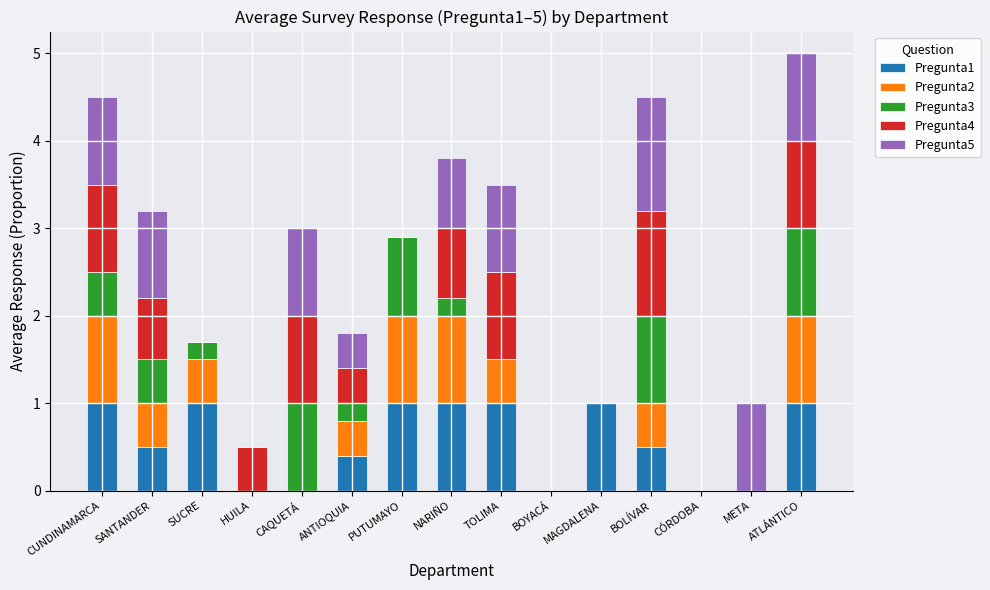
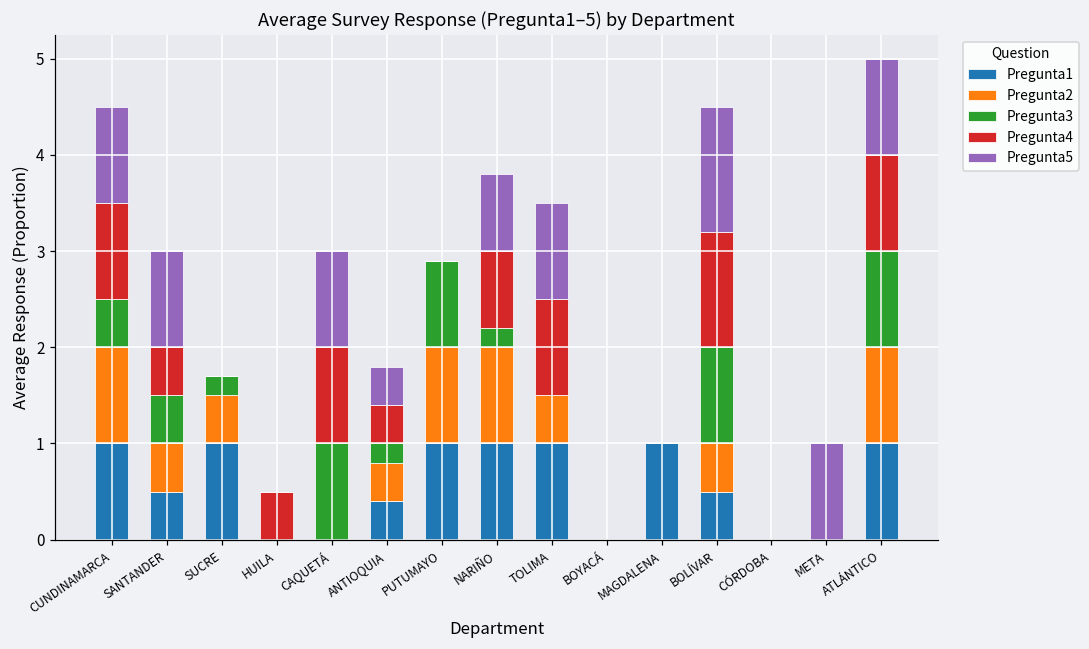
  {
    "Pregunta1": {
      "CUNDINAMARCA": 1.0,
      "SANTANDER": 0.5,
      "SUCRE": 1.0,
      "HUILA": 0.0,
      "CAQUETÁ": 0.0,
      "ANTIOQUIA": 0.4,
      "PUTUMAYO": 1.0,
      "NARIÑO": 1.0,
      "TOLIMA": 1.0,
      "BOYACÁ": 0.0,
      "MAGDALENA": 1.0,
      "BOLÍVAR": 0.5,
      "CÓRDOBA": 0.0,
      "META": 0.0,
      "ATLÁNTICO": 1.0
    },
    "Pregunta2": {
      "CUNDINAMARCA": 1.0,
      "SANTANDER": 0.5,
      "SUCRE": 0.5,
      "HUILA": 0.0,
      "CAQUETÁ": 0.0,
      "ANTIOQUIA": 0.4,
      "PUTUMAYO": 1.0,
      "NARIÑO": 1.0,
      "TOLIMA": 0.5,
      "BOYACÁ": 0.0,
      "MAGDALENA": 0.0,
      "BOLÍVAR": 0.5,
      "CÓRDOBA": 0.0,
      "META": 0.0,
      "ATLÁNTICO": 1.0
    },
    "Pregunta3": {
      "CUNDINAMARCA": 0.5,
      "SANTANDER": 0.5,
      "SUCRE": 0.2,
      "HUILA": 0.0,
      "CAQUETÁ": 1.0,
      "ANTIOQUIA": 0.2,
      "PUTUMAYO": 0.9,
      "NARIÑO": 0.2,
      "TOLIMA": 0.0,
      "BOYACÁ": 0.0,
      "MAGDALENA": 0.0,
      "BOLÍVAR": 1.0,
      "CÓRDOBA": 0.0,
      "META": 0.0,
      "ATLÁNTICO": 1.0
    },
    "Pregunta4": {
      "CUNDINAMARCA": 1.0,
-     "SANTANDER": 0.7,
+     "SANTANDER": 0.5,
      "SUCRE": 0.0,
      "HUILA": 0.5,
      "CAQUETÁ": 1.0,
      "ANTIOQUIA": 0.4,
      "PUTUMAYO": 0.0,
      "NARIÑO": 0.8,
      "TOLIMA": 1.0,
      "BOYACÁ": 0.0,
      "MAGDALENA": 0.0,
      "BOLÍVAR": 1.2,
      "CÓRDOBA": 0.0,
      "META": 0.0,
      "ATLÁNTICO": 1.0
    },
    "Pregunta5": {
      "CUNDINAMARCA": 1.0,
      "SANTANDER": 1.0,
      "SUCRE": 0.0,
      "HUILA": 0.0,
      "CAQUETÁ": 1.0,
      "ANTIOQUIA": 0.4,
      "PUTUMAYO": 0.0,
      "NARIÑO": 0.8,
      "TOLIMA": 1.0,
      "BOYACÁ": 0.0,
      "MAGDALENA": 0.0,
      "BOLÍVAR": 1.3,
      "CÓRDOBA": 0.0,
      "META": 1.0,
      "ATLÁNTICO": 1.0
    }
  }
